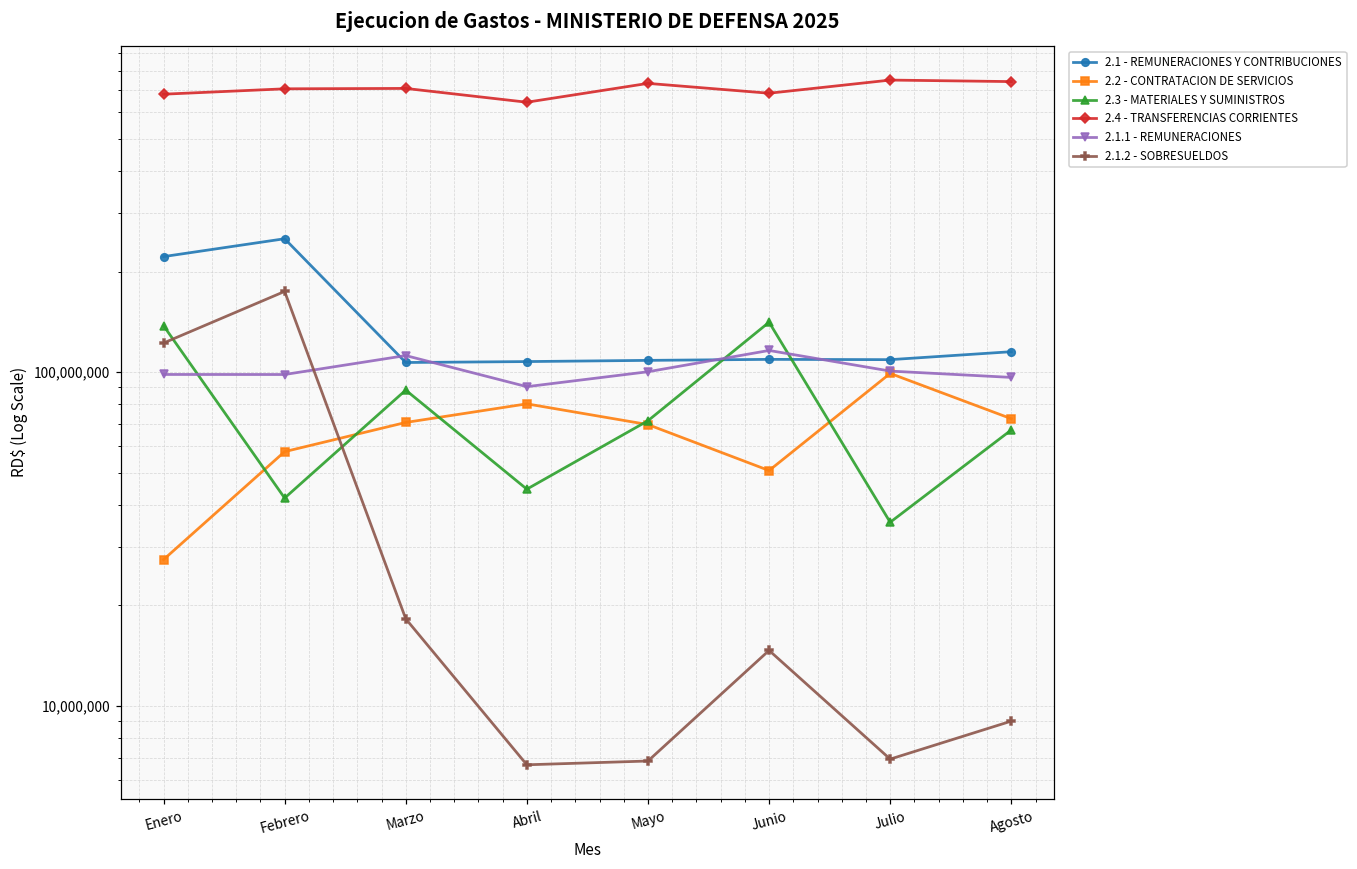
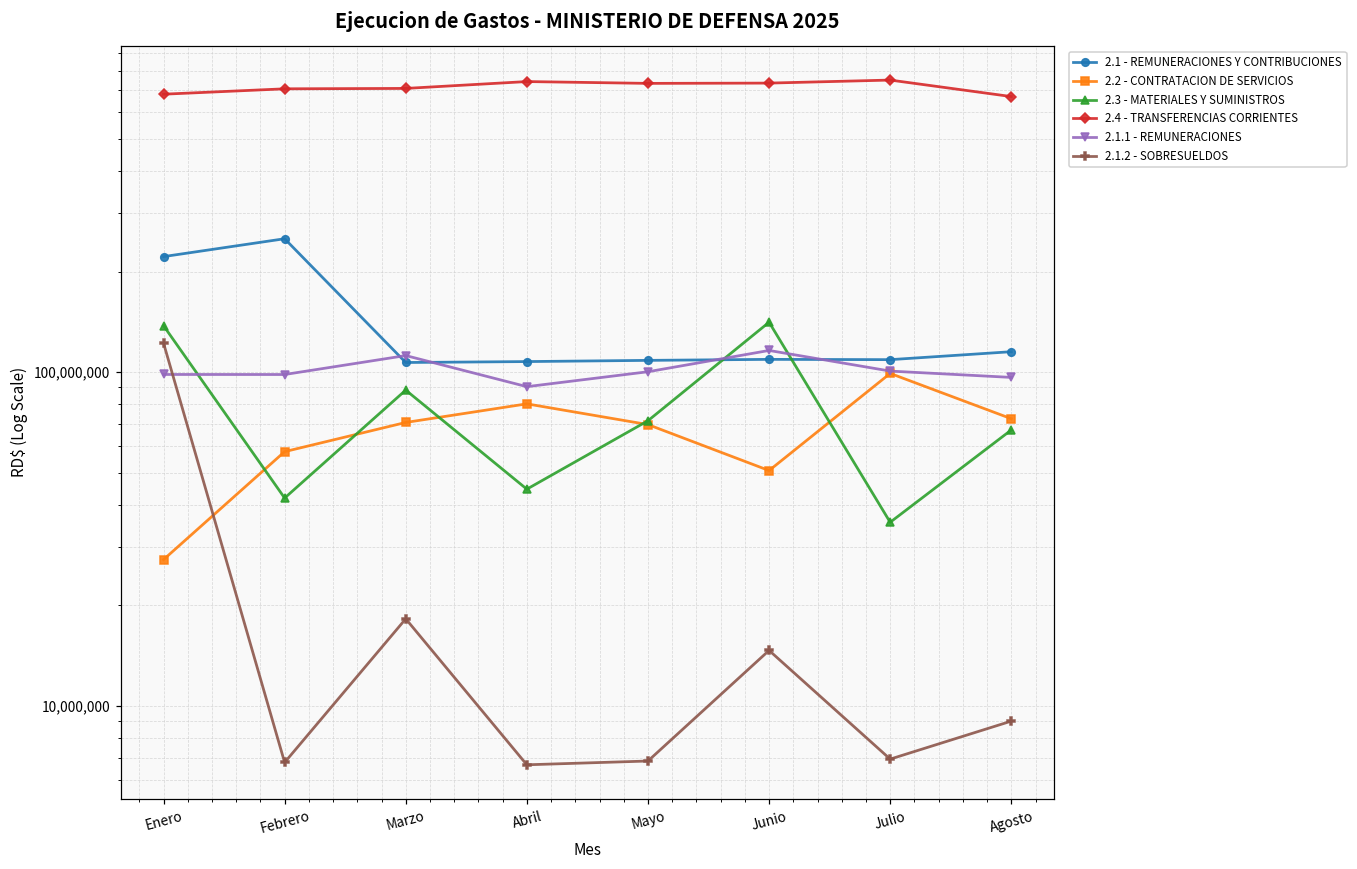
  {
    "2.1 - REMUNERACIONES Y CONTRIBUCIONES": {
      "Enero": "220,000,000",
      "Febrero": "250,000,000",
      "Marzo": "107,000,000",
      "Abril": "107,000,000",
      "Mayo": "108,000,000",
      "Junio": "109,000,000",
      "Julio": "109,000,000",
      "Agosto": "115,000,000"
    },
    "2.2 - CONTRATACION DE SERVICIOS": {
      "Enero": "27,000,000",
      "Febrero": "58,000,000",
      "Marzo": "71,000,000",
      "Abril": "80,000,000",
      "Mayo": "70,000,000",
      "Junio": "51,000,000",
      "Agosto": "72,000,000"
    },
    "2.3 - MATERIALES Y SUMINISTROS": {
      "Enero": "140,000,000",
      "Febrero": "42,000,000",
      "Marzo": "88,000,000",
      "Abril": "45,000,000",
      "Mayo": "71,000,000",
      "Junio": "140,000,000",
      "Julio": "35,000,000",
      "Agosto": "67,000,000"
    },
    "2.4 - TRANSFERENCIAS CORRIENTES": {
      "Enero": "680,000,000",
      "Febrero": "710,000,000",
      "Marzo": "710,000,000",
-     "Abril": "640,000,000",
+     "Abril": "740,000,000",
      "Mayo": "730,000,000",
-     "Junio": "680,000,000",
+     "Junio": "730,000,000",
      "Julio": "750,000,000",
-     "Agosto": "740,000,000"
+     "Agosto": "670,000,000"
    },
    "2.1.1 - REMUNERACIONES": {
      "Enero": "98,000,000",
      "Febrero": "98,000,000",
      "Marzo": "112,000,000",
      "Abril": "90,000,000",
      "Mayo": "100,000,000",
      "Junio": "116,000,000",
      "Agosto": "96,000,000"
    },
    "2.1.2 - SOBRESUELDOS": {
      "Enero": "122,000,000",
-     "Febrero": "170,000,000",
+     "Febrero": "6,800,000",
      "Marzo": "18,000,000",
      "Abril": "6,700,000",
      "Mayo": "6,800,000",
      "Junio": "15,000,000",
      "Julio": "6,900,000",
      "Agosto": "9,000,000"
    }
  }
